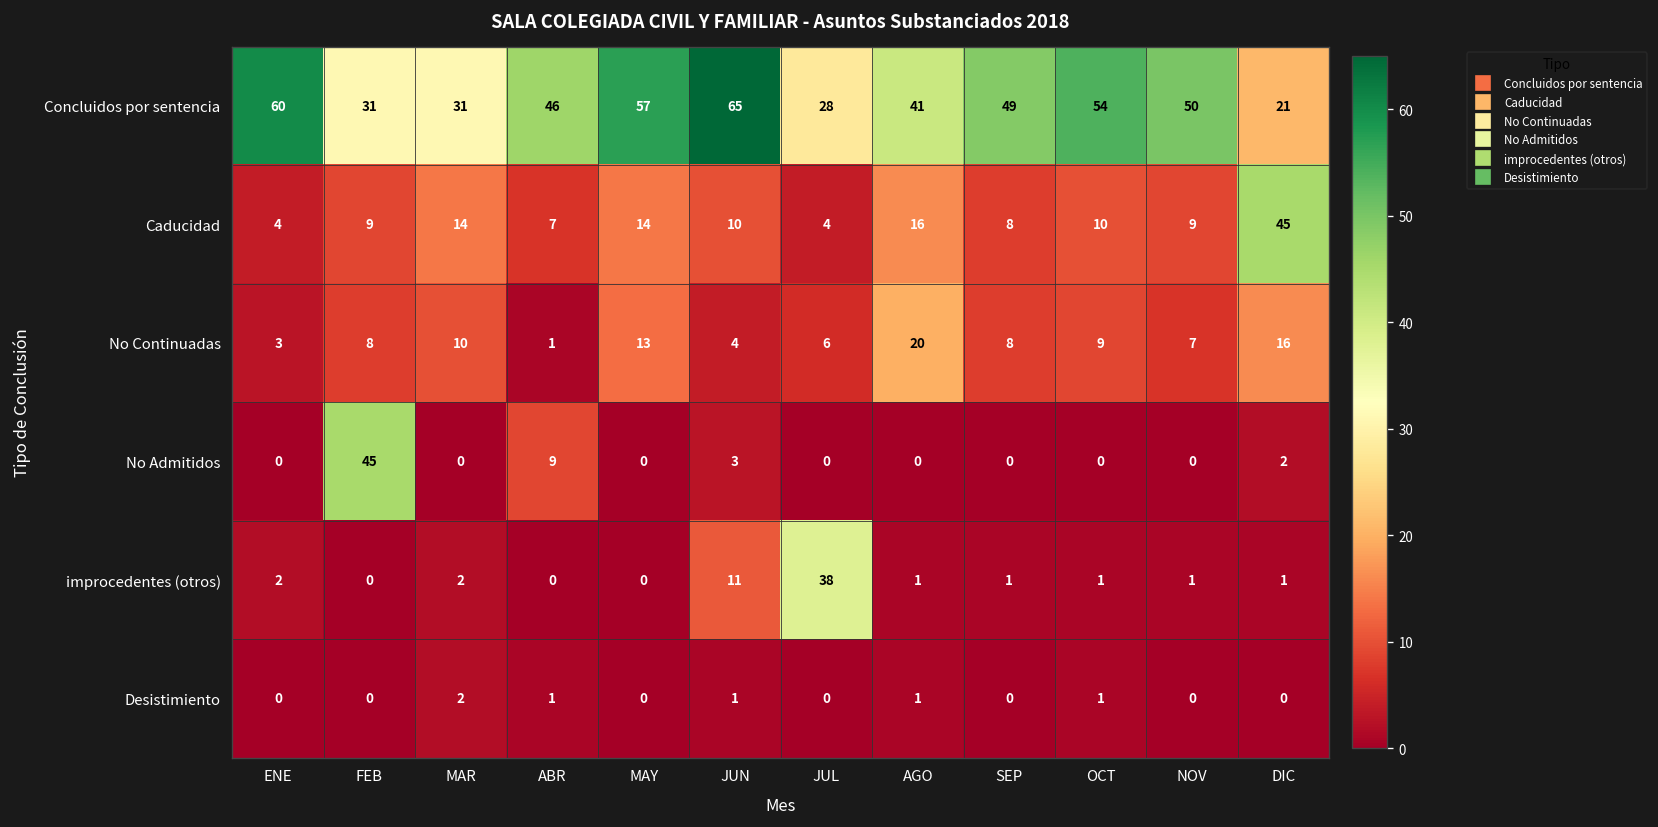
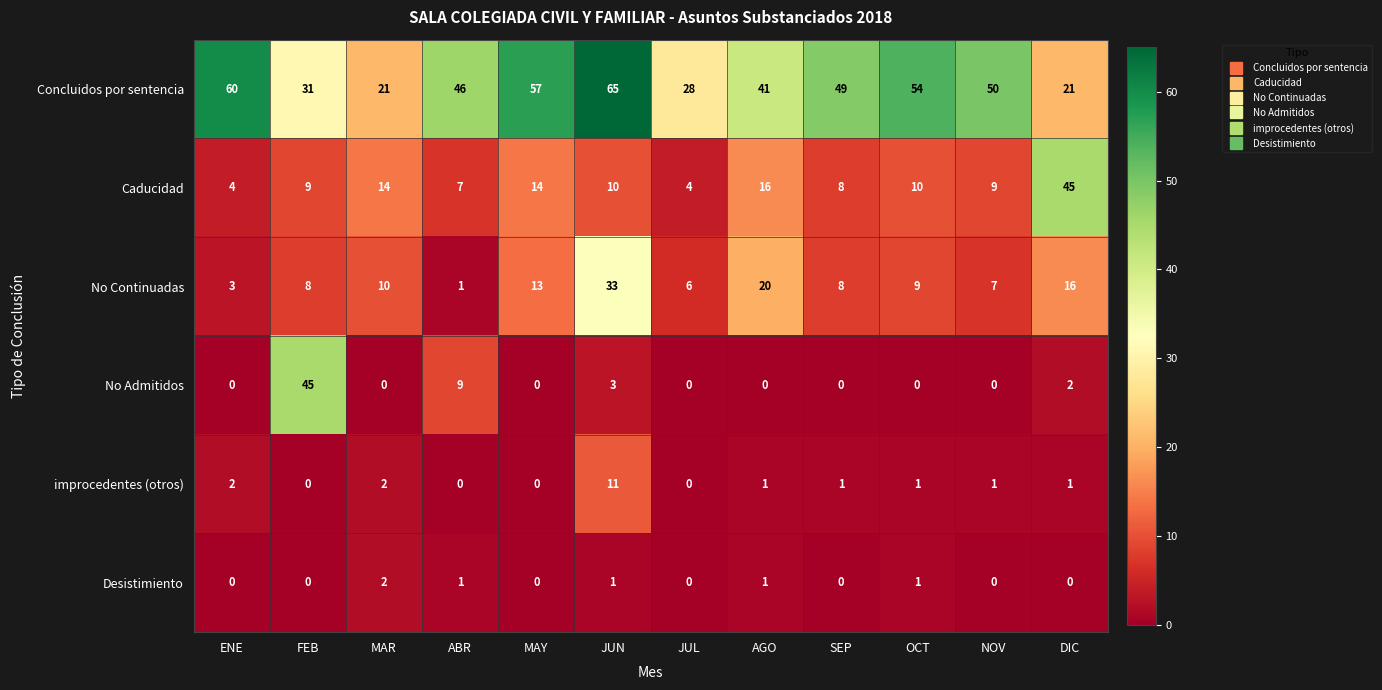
  {
    "Concluidos por sentencia": {
      "ENE": 60,
      "FEB": 31,
-     "MAR": 31,
+     "MAR": 21,
      "ABR": 46,
      "MAY": 57,
      "JUN": 65,
      "JUL": 28,
      "AGO": 41,
      "SEP": 49,
      "OCT": 54,
      "NOV": 50,
      "DIC": 21
    },
    "Caducidad": {
      "ENE": 4,
      "FEB": 9,
      "MAR": 14,
      "ABR": 7,
      "MAY": 14,
      "JUN": 10,
      "JUL": 4,
      "AGO": 16,
      "SEP": 8,
      "OCT": 10,
      "NOV": 9,
      "DIC": 45
    },
    "No Continuadas": {
      "ENE": 3,
      "FEB": 8,
      "MAR": 10,
      "ABR": 1,
      "MAY": 13,
-     "JUN": 4,
+     "JUN": 33,
      "JUL": 6,
      "AGO": 20,
      "SEP": 8,
      "OCT": 9,
      "NOV": 7,
      "DIC": 16
    },
    "No Admitidos": {
      "ENE": 0,
      "FEB": 45,
      "MAR": 0,
      "ABR": 9,
      "MAY": 0,
      "JUN": 3,
      "JUL": 0,
      "AGO": 0,
      "SEP": 0,
      "OCT": 0,
      "NOV": 0,
      "DIC": 2
    },
    "improcedentes (otros)": {
      "ENE": 2,
      "FEB": 0,
      "MAR": 2,
      "ABR": 0,
      "MAY": 0,
      "JUN": 11,
-     "JUL": 38,
+     "JUL": 0,
      "AGO": 1,
      "SEP": 1,
      "OCT": 1,
      "NOV": 1,
      "DIC": 1
    },
    "Desistimiento": {
      "ENE": 0,
      "FEB": 0,
      "MAR": 2,
      "ABR": 1,
      "MAY": 0,
      "JUN": 1,
      "JUL": 0,
      "AGO": 1,
      "SEP": 0,
      "OCT": 1,
      "NOV": 0,
      "DIC": 0
    }
  }
